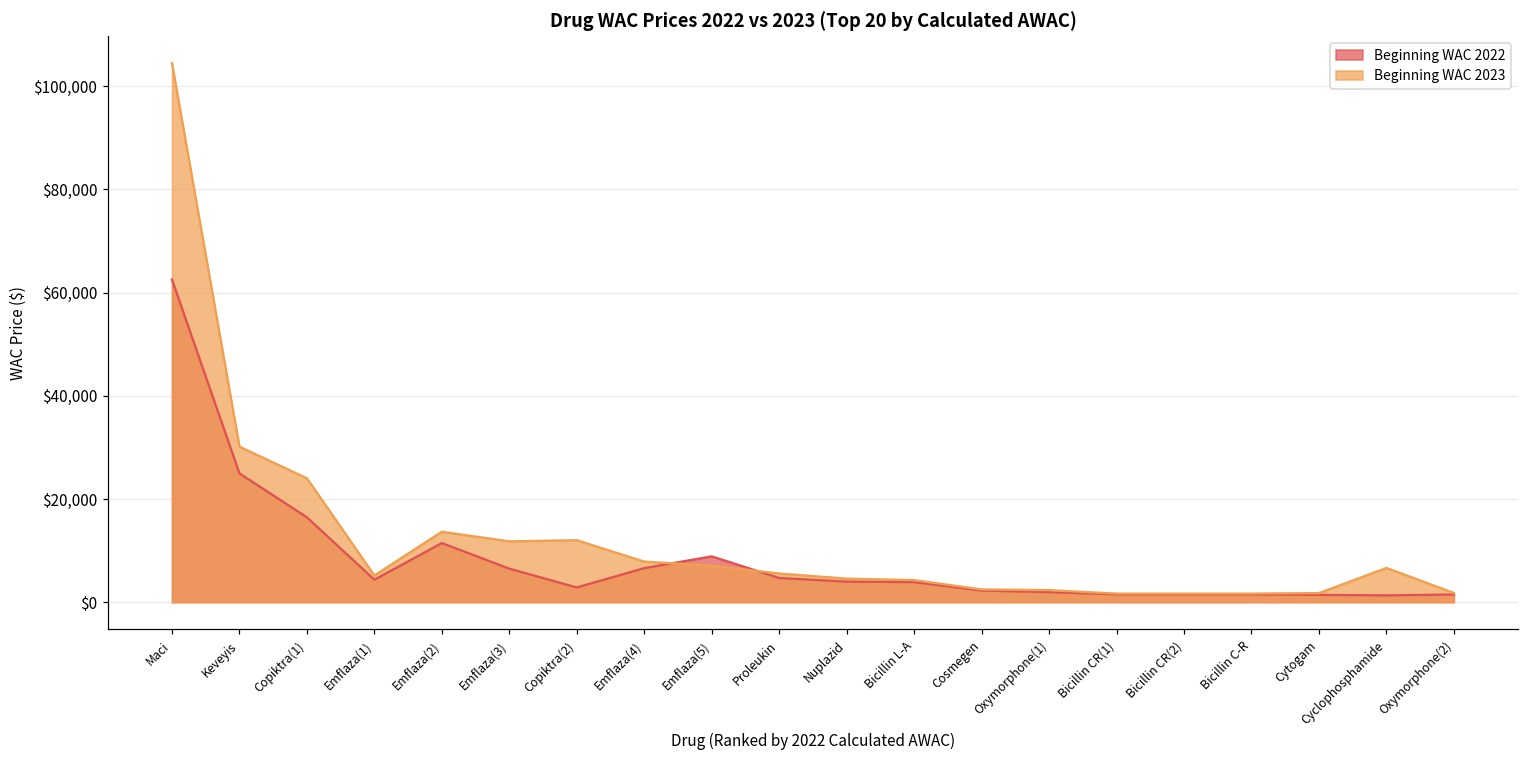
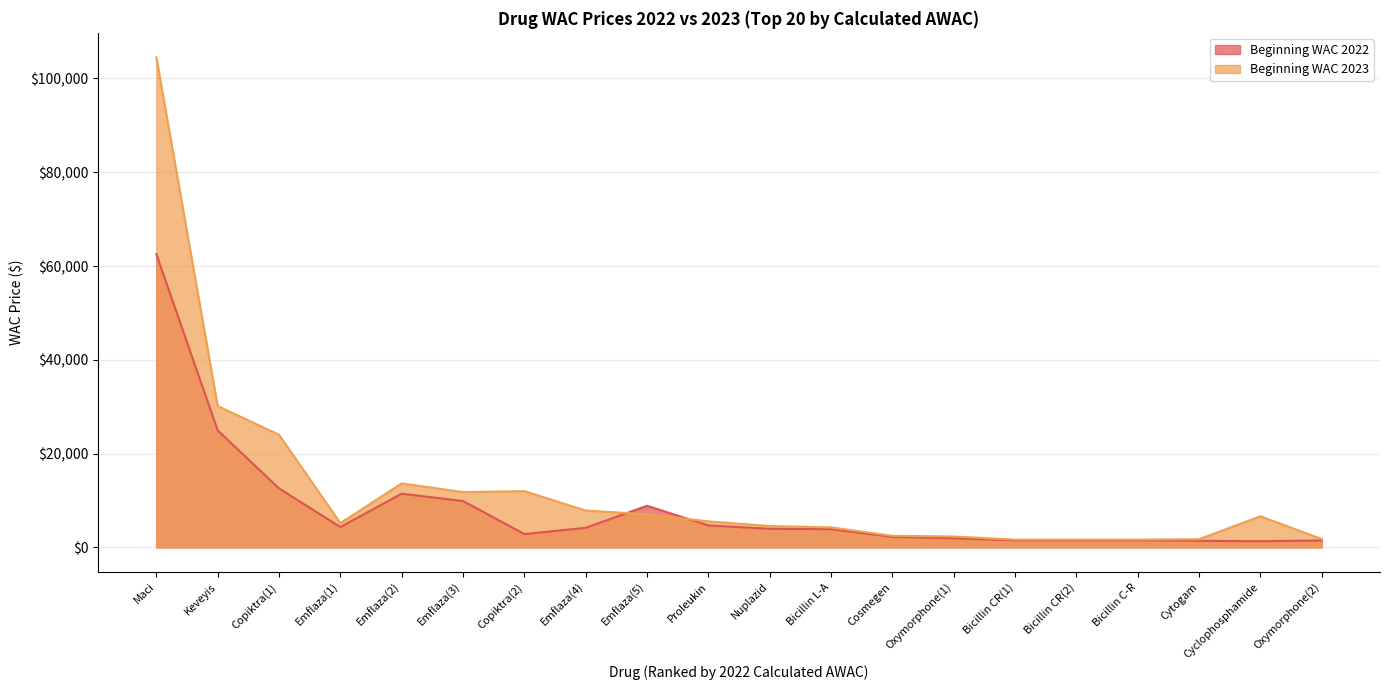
  {
    "Beginning WAC 2022": {
      "Maci": "$63,000",
      "Keveyis": "$25,000",
-     "Copiktra(1)": "$16,000",
+     "Copiktra(1)": "$13,000",
      "Emflaza(1)": "$4,000",
      "Emflaza(2)": "$11,000",
-     "Emflaza(3)": "$7,000",
+     "Emflaza(3)": "$10,000",
      "Copiktra(2)": "$3,000",
-     "Emflaza(4)": "$7,000",
+     "Emflaza(4)": "$4,000",
      "Emflaza(5)": "$9,000",
      "Proleukin": "$5,000",
      "Nuplazid": "$4,000",
      "Cyclophosphamide": "$1,000"
    },
    "Beginning WAC 2023": {
      "Maci": "$105,000",
      "Keveyis": "$30,000",
      "Copiktra(1)": "$24,000",
      "Emflaza(1)": "$5,000",
      "Emflaza(2)": "$14,000",
      "Emflaza(3)": "$12,000",
      "Copiktra(2)": "$12,000",
      "Emflaza(4)": "$8,000",
      "Emflaza(5)": "$7,000",
      "Proleukin": "$6,000",
      "Nuplazid": "$5,000",
      "Cyclophosphamide": "$7,000"
    }
  }
